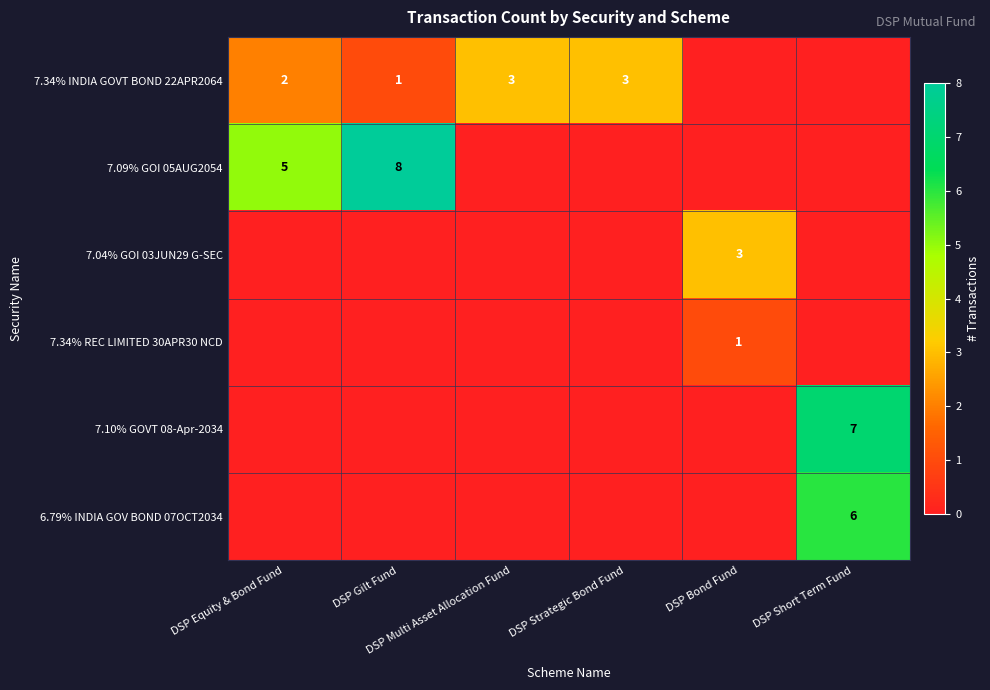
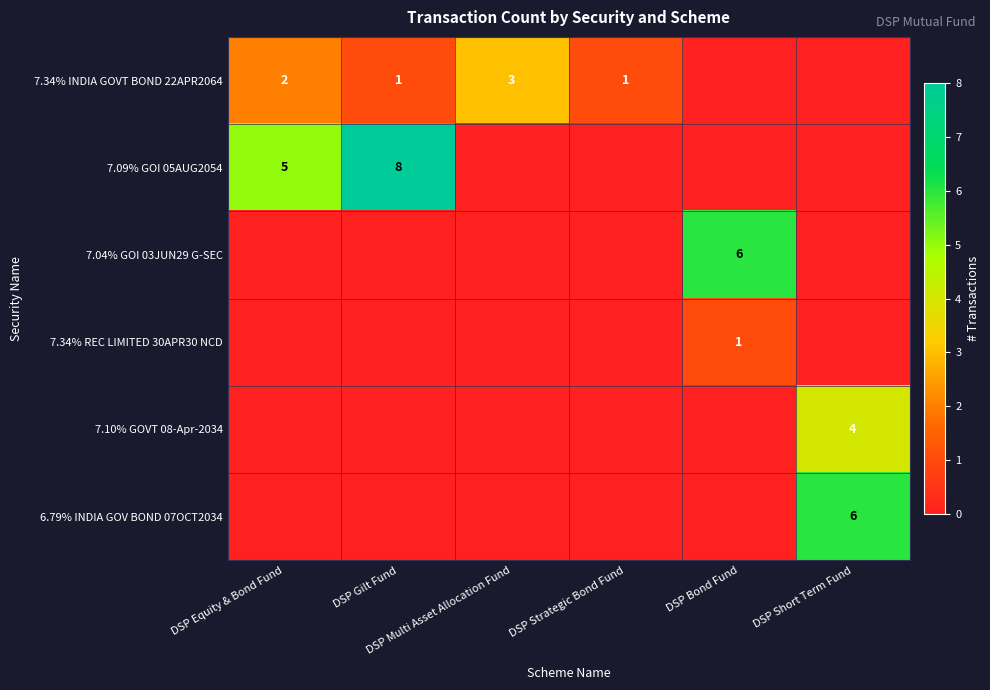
  {
    "7.34% INDIA GOVT BOND 22APR2064": {
      "DSP Equity & Bond Fund": 2,
      "DSP Gilt Fund": 1,
      "DSP Multi Asset Allocation Fund": 3,
-     "DSP Strategic Bond Fund": 3
+     "DSP Strategic Bond Fund": 1
    },
    "7.09% GOI 05AUG2054": {
      "DSP Equity & Bond Fund": 5,
      "DSP Gilt Fund": 8
    },
    "7.04% GOI 03JUN29 G-SEC": {
-     "DSP Bond Fund": 3
+     "DSP Bond Fund": 6
    },
    "7.34% REC LIMITED 30APR30 NCD": {
      "DSP Bond Fund": 1
    },
    "7.10% GOVT 08-Apr-2034": {
-     "DSP Short Term Fund": 7
+     "DSP Short Term Fund": 4
    },
    "6.79% INDIA GOV BOND 07OCT2034": {
      "DSP Short Term Fund": 6
    }
  }
